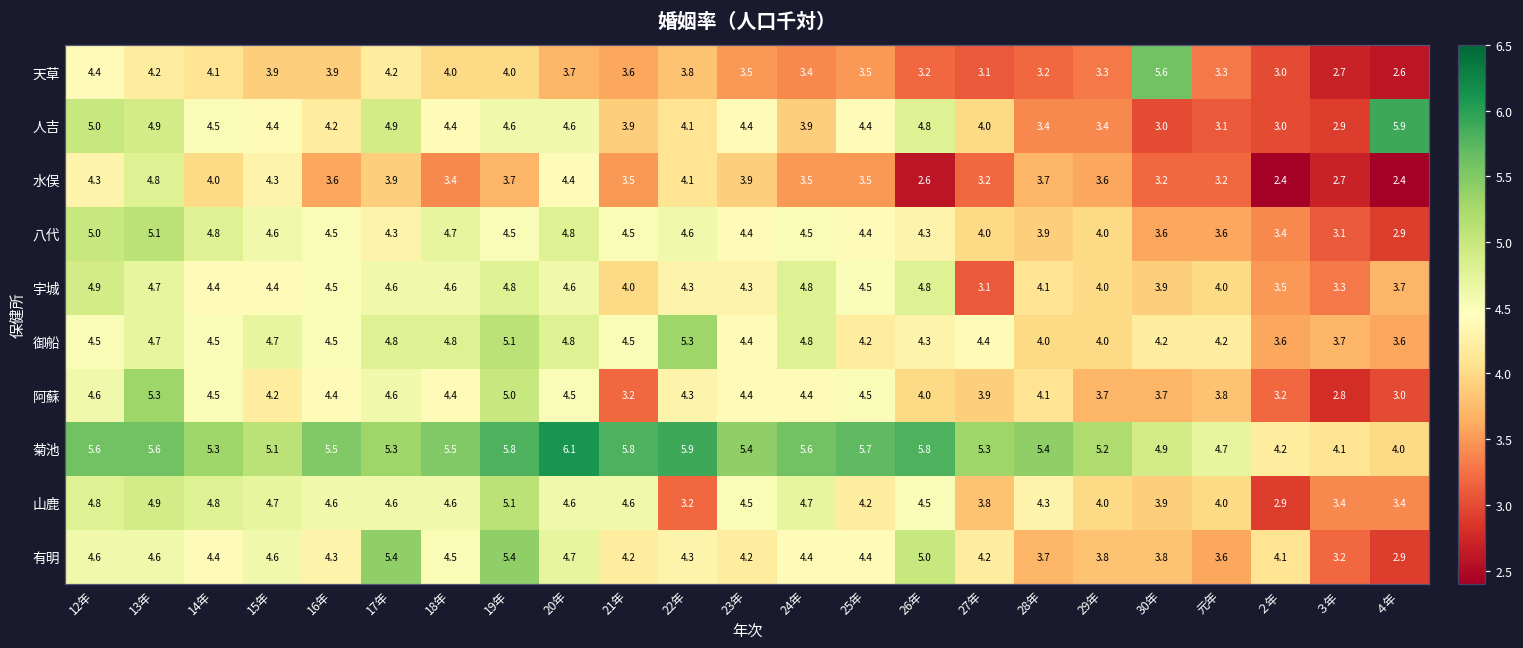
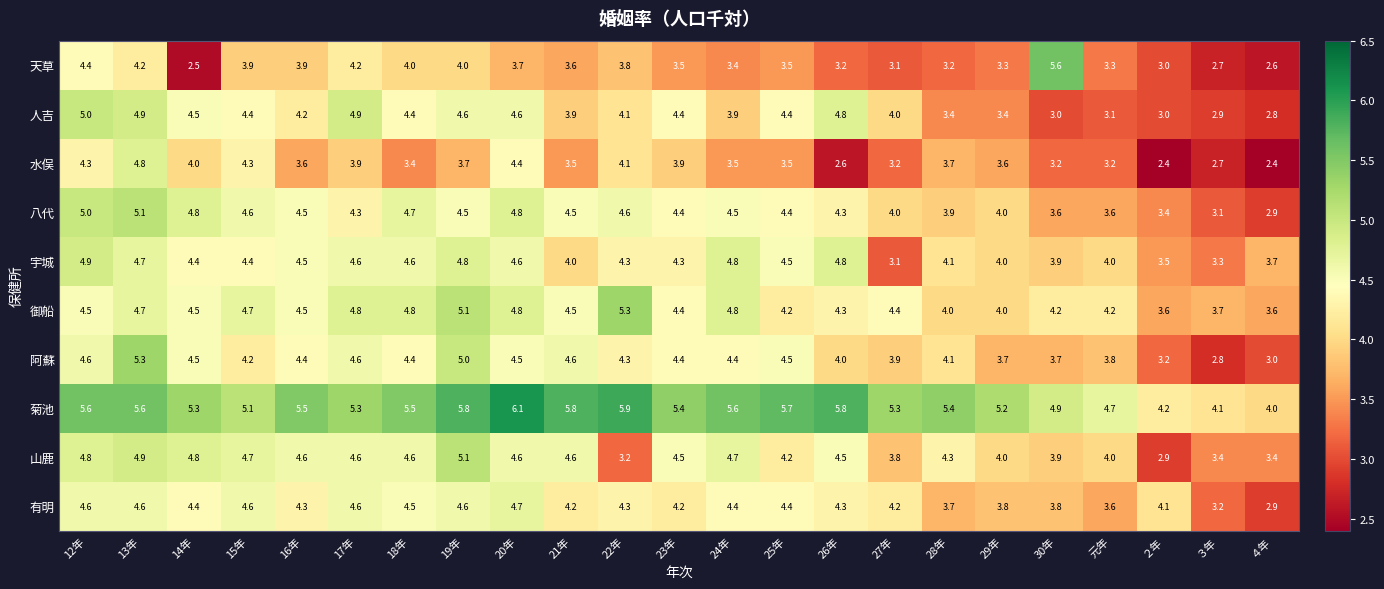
  {
    "天草": {
      "12年": 4.4,
      "13年": 4.2,
-     "14年": 4.1,
+     "14年": 2.5,
      "15年": 3.9,
      "16年": 3.9,
      "17年": 4.2,
      "18年": 4.0,
      "19年": 4.0,
      "20年": 3.7,
      "21年": 3.6,
      "22年": 3.8,
      "23年": 3.5,
      "24年": 3.4,
      "25年": 3.5,
      "26年": 3.2,
      "27年": 3.1,
      "28年": 3.2,
      "29年": 3.3,
      "30年": 5.6,
      "元年": 3.3,
      "２年": 3.0,
      "３年": 2.7,
      "４年": 2.6
    },
    "人吉": {
      "12年": 5.0,
      "13年": 4.9,
      "14年": 4.5,
      "15年": 4.4,
      "16年": 4.2,
      "17年": 4.9,
      "18年": 4.4,
      "19年": 4.6,
      "20年": 4.6,
      "21年": 3.9,
      "22年": 4.1,
      "23年": 4.4,
      "24年": 3.9,
      "25年": 4.4,
      "26年": 4.8,
      "27年": 4.0,
      "28年": 3.4,
      "29年": 3.4,
      "30年": 3.0,
      "元年": 3.1,
      "２年": 3.0,
      "３年": 2.9,
-     "４年": 5.9
+     "４年": 2.8
    },
    "阿蘇": {
      "12年": 4.6,
      "13年": 5.3,
      "14年": 4.5,
      "15年": 4.2,
      "16年": 4.4,
      "17年": 4.6,
      "18年": 4.4,
      "19年": 5.0,
      "20年": 4.5,
-     "21年": 3.2,
+     "21年": 4.6,
      "22年": 4.3,
      "23年": 4.4,
      "24年": 4.4,
      "25年": 4.5,
      "26年": 4.0,
      "27年": 3.9,
      "28年": 4.1,
      "29年": 3.7,
      "30年": 3.7,
      "元年": 3.8,
      "２年": 3.2,
      "３年": 2.8,
      "４年": 3.0
    },
    "有明": {
      "12年": 4.6,
      "13年": 4.6,
      "14年": 4.4,
      "15年": 4.6,
      "16年": 4.3,
-     "17年": 5.4,
+     "17年": 4.6,
      "18年": 4.5,
-     "19年": 5.4,
+     "19年": 4.6,
      "20年": 4.7,
      "21年": 4.2,
      "22年": 4.3,
      "23年": 4.2,
      "24年": 4.4,
      "25年": 4.4,
-     "26年": 5.0,
+     "26年": 4.3,
      "27年": 4.2,
      "28年": 3.7,
      "29年": 3.8,
      "30年": 3.8,
      "元年": 3.6,
      "２年": 4.1,
      "３年": 3.2,
      "４年": 2.9
    }
  }
